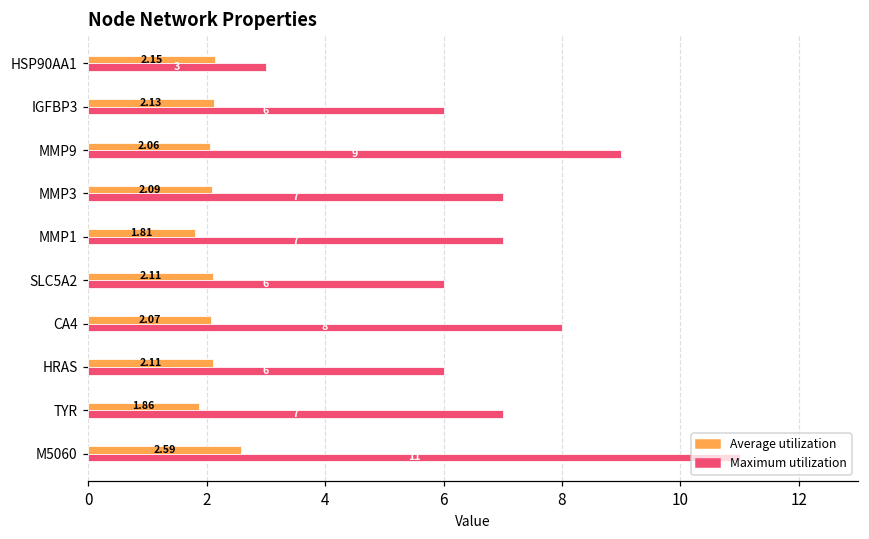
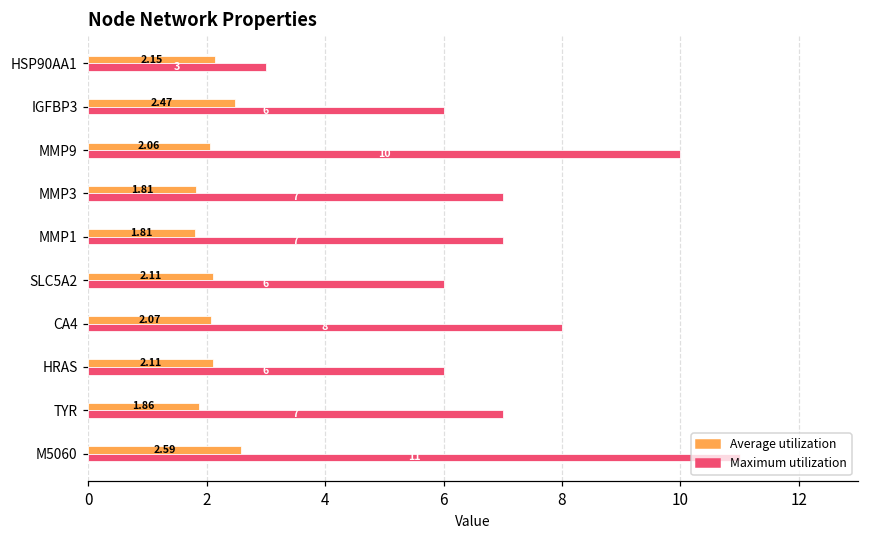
  {
    "Average utilization": {
      "HSP90AA1": 2.15,
-     "IGFBP3": 2.13,
+     "IGFBP3": 2.47,
      "MMP9": 2.06,
-     "MMP3": 2.09,
+     "MMP3": 1.81,
      "MMP1": 1.81,
      "SLC5A2": 2.11,
      "CA4": 2.07,
      "HRAS": 2.11,
      "TYR": 1.86,
      "M5060": 2.59
    },
    "Maximum utilization": {
      "IGFBP3": 6,
-     "MMP9": 9,
+     "MMP9": 10,
      "SLC5A2": 6,
      "CA4": 8,
      "HRAS": 6
    }
  }
